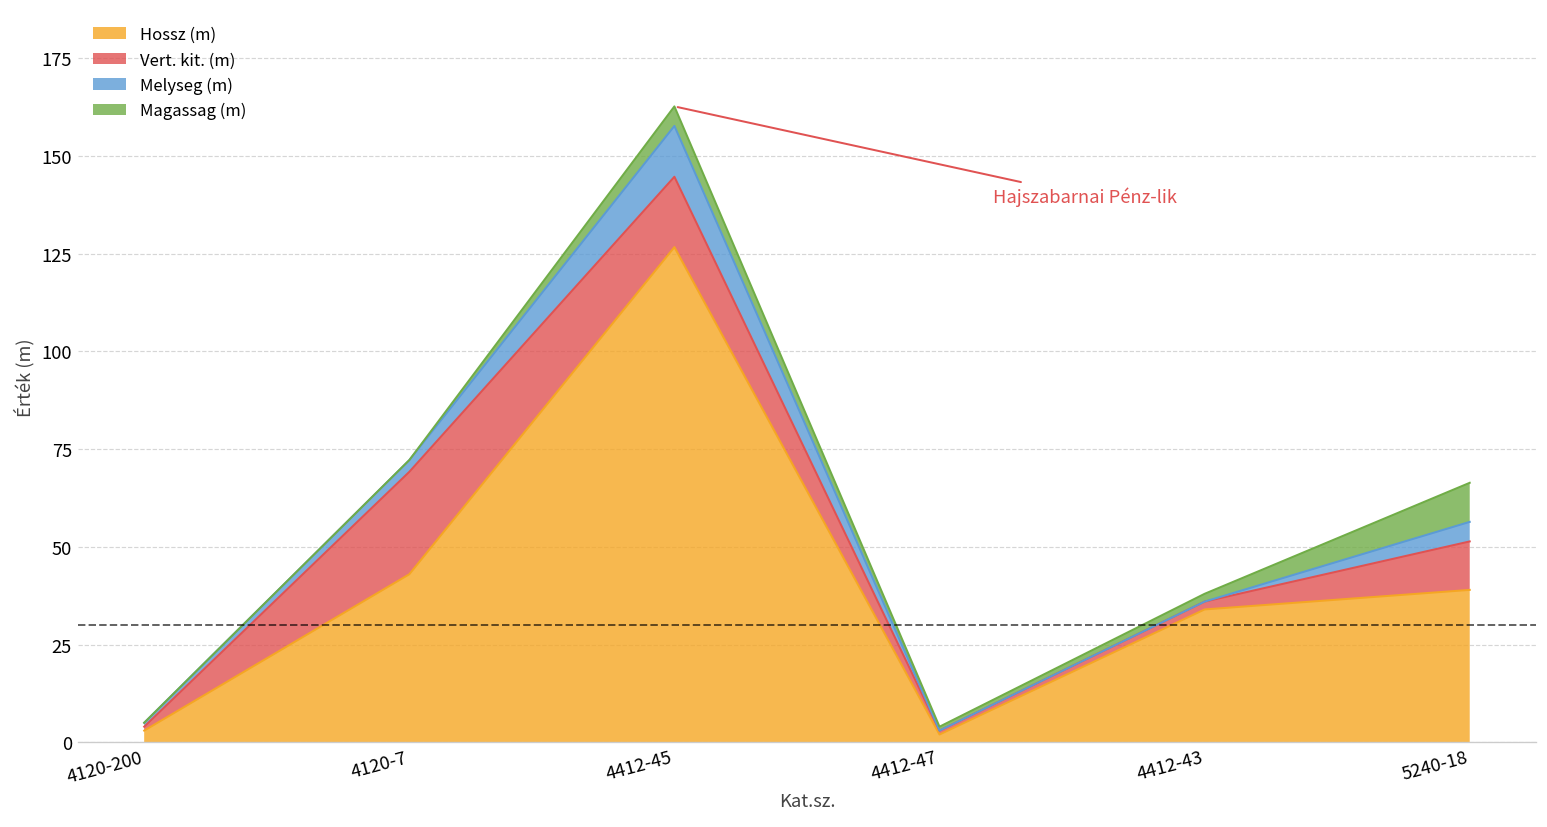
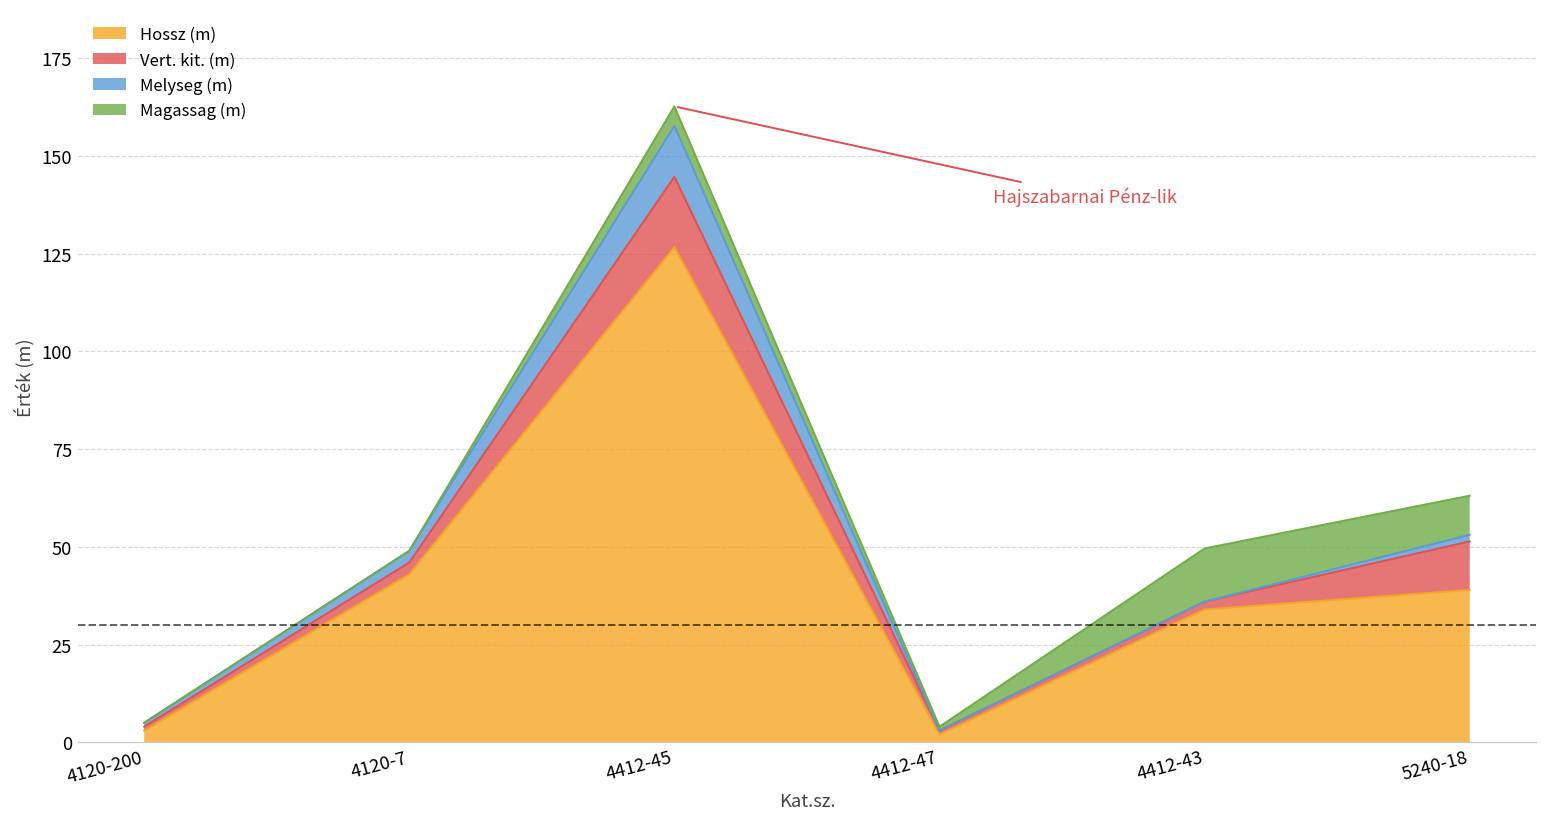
  {
    "Hossz (m)": {
      "4120-200": 3,
      "4120-7": 43,
      "4412-45": 127,
      "4412-47": 2,
      "4412-43": 34,
      "5240-18": 39
    },
    "Vert. kit. (m)": {
      "4120-200": 1,
-     "4120-7": 26,
+     "4120-7": 3,
      "4412-45": 18,
      "5240-18": 12
    },
    "Melyseg (m)": {
      "4412-45": 13,
-     "5240-18": 5
+     "5240-18": 2
    },
    "Magassag (m)": {
      "4412-45": 5,
      "4412-47": 1,
-     "4412-43": 2,
+     "4412-43": 14,
      "5240-18": 10
    }
  }
